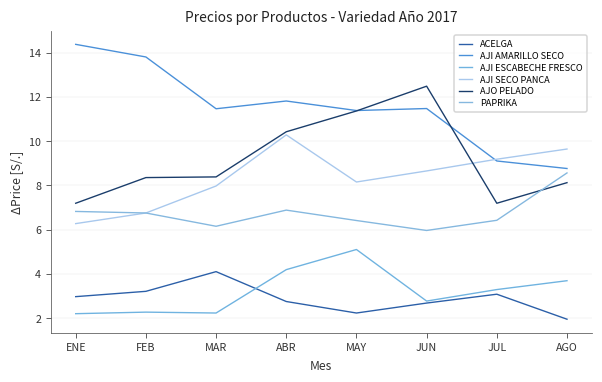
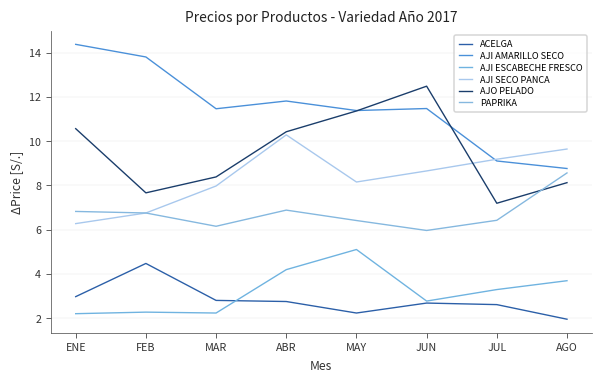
  {
    "ACELGA": {
      "ENE": 3.0,
-     "FEB": 3.2,
-     "MAR": 4.1,
+     "FEB": 4.5,
+     "MAR": 2.8,
      "ABR": 2.8,
      "MAY": 2.2,
-     "JUL": 3.1,
+     "JUL": 2.6,
      "AGO": 2.0
    },
    "AJO PELADO": {
-     "ENE": 7.2,
-     "FEB": 8.4,
+     "ENE": 10.6,
+     "FEB": 7.7,
      "MAR": 8.4,
      "ABR": 10.4,
      "JUN": 12.5,
      "JUL": 7.2,
      "AGO": 8.1
    }
  }
